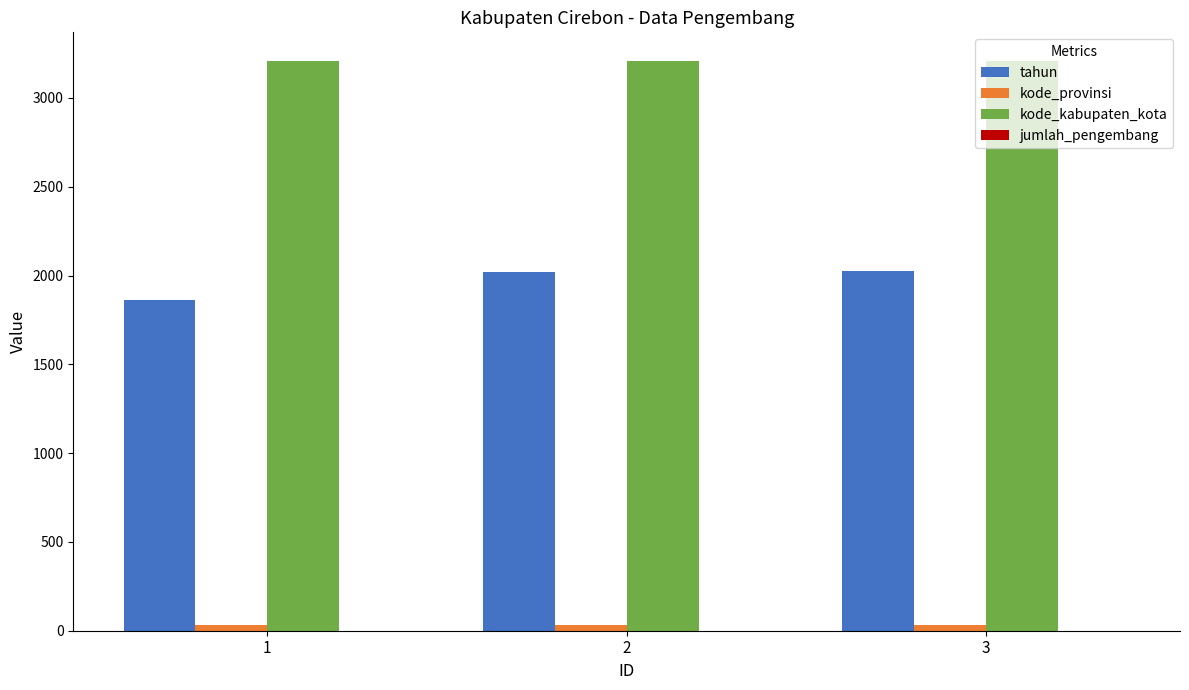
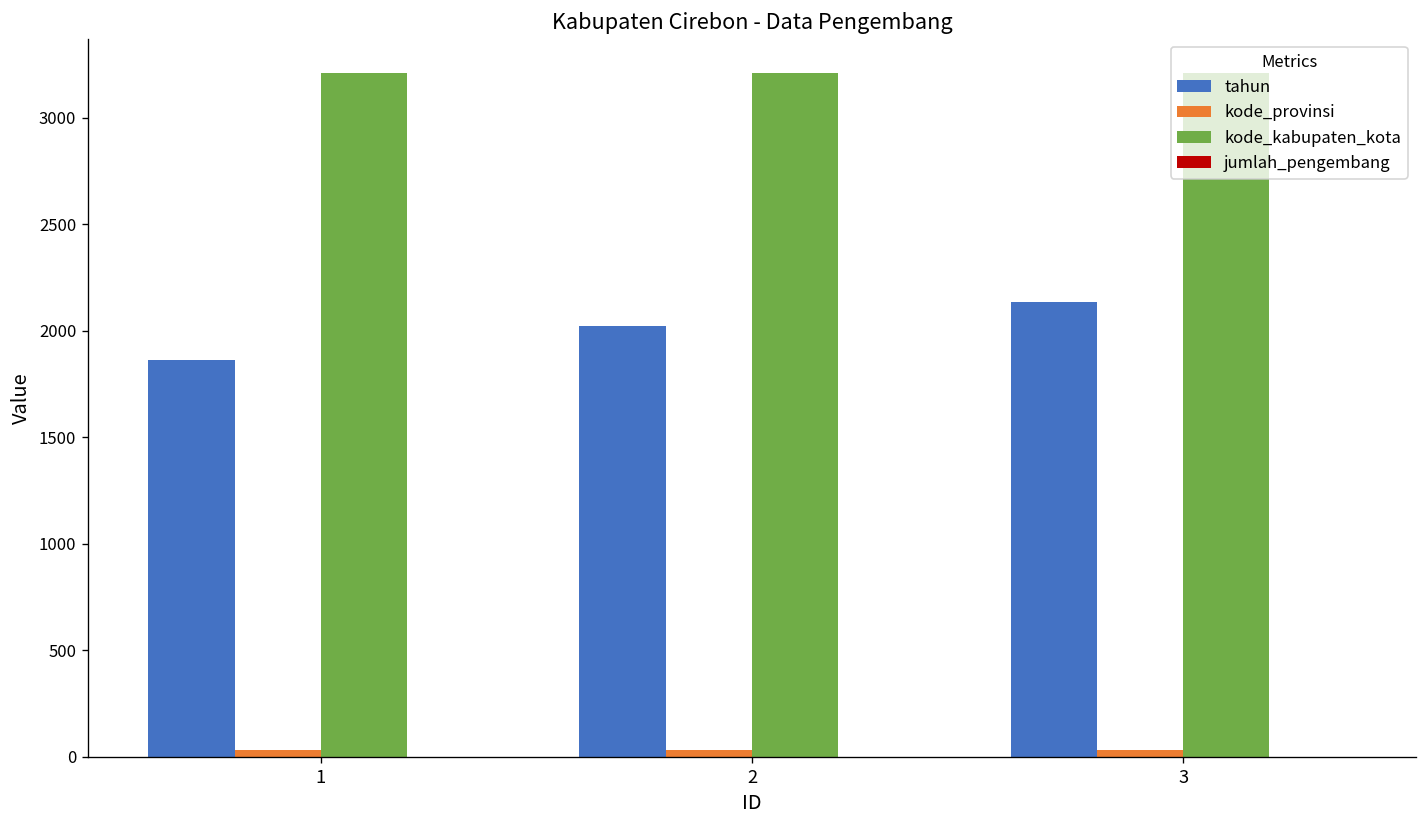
  {
    "tahun": {
      "1": 1860,
      "2": 2020,
-     "3": 2020
+     "3": 2140
    },
    "kode_provinsi": {
      "1": 30,
      "2": 30,
      "3": 30
    },
    "kode_kabupaten_kota": {
      "1": 3210,
      "2": 3210
    },
    "jumlah_pengembang": {
      "1": 0,
      "2": 0,
      "3": 0
    }
  }
